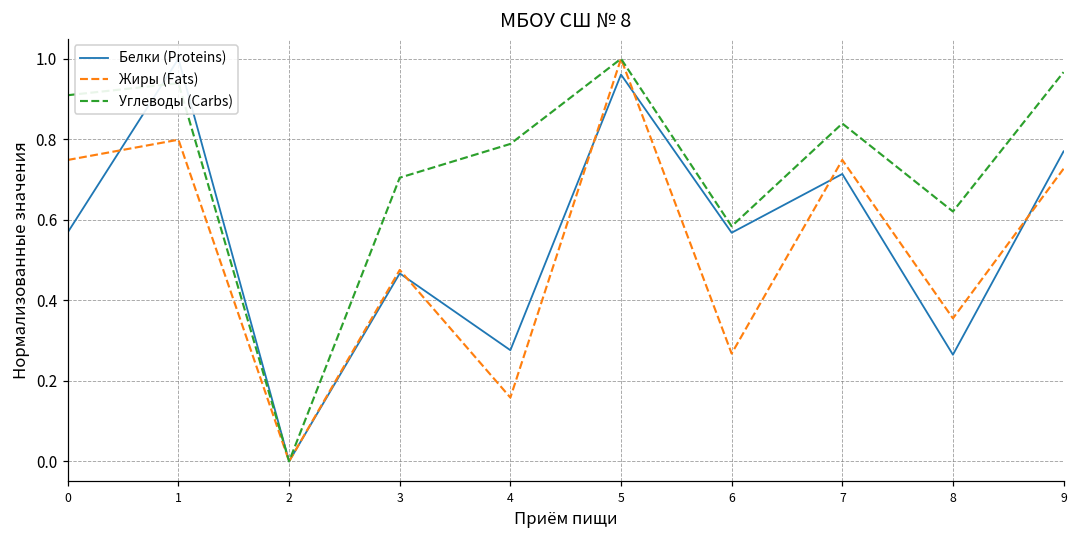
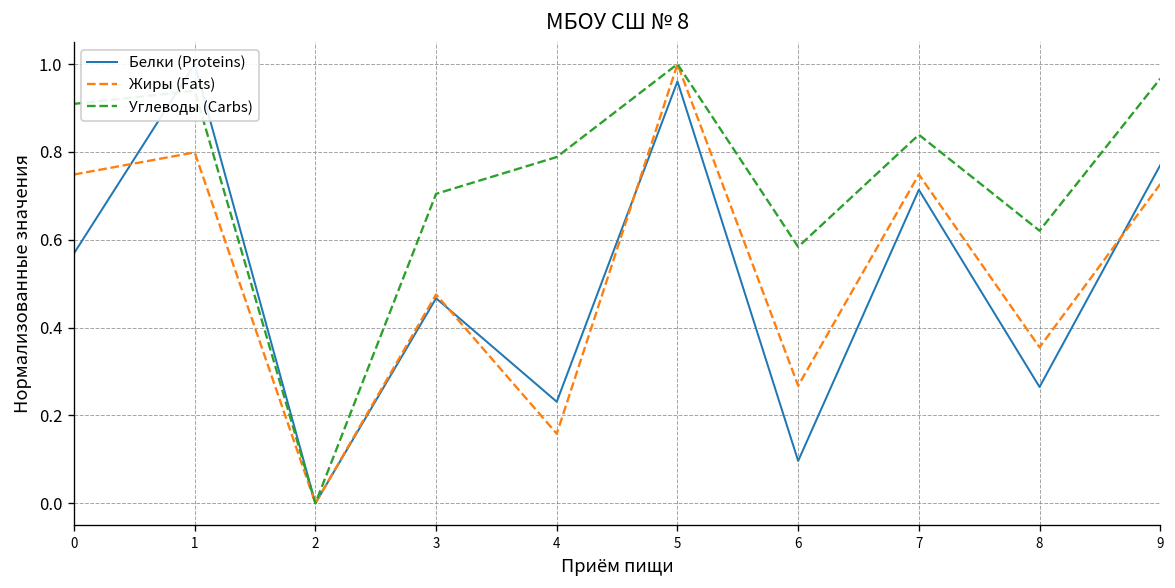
  {
    "Белки (Proteins)": {
      "0": 0.57,
      "3": 0.47,
-     "4": 0.28,
+     "4": 0.23,
      "5": 0.96,
-     "6": 0.57,
+     "6": 0.10,
      "7": 0.71,
      "8": 0.26,
      "9": 0.77
    },
    "Жиры (Fats)": {
      "0": 0.75,
      "1": 0.80,
      "3": 0.48,
      "4": 0.16,
      "6": 0.27,
      "7": 0.75,
      "8": 0.36,
      "9": 0.73
    },
    "Углеводы (Carbs)": {
      "0": 0.91,
      "3": 0.70,
      "4": 0.79,
      "6": 0.58,
      "7": 0.84,
      "8": 0.62,
      "9": 0.97
    }
  }
